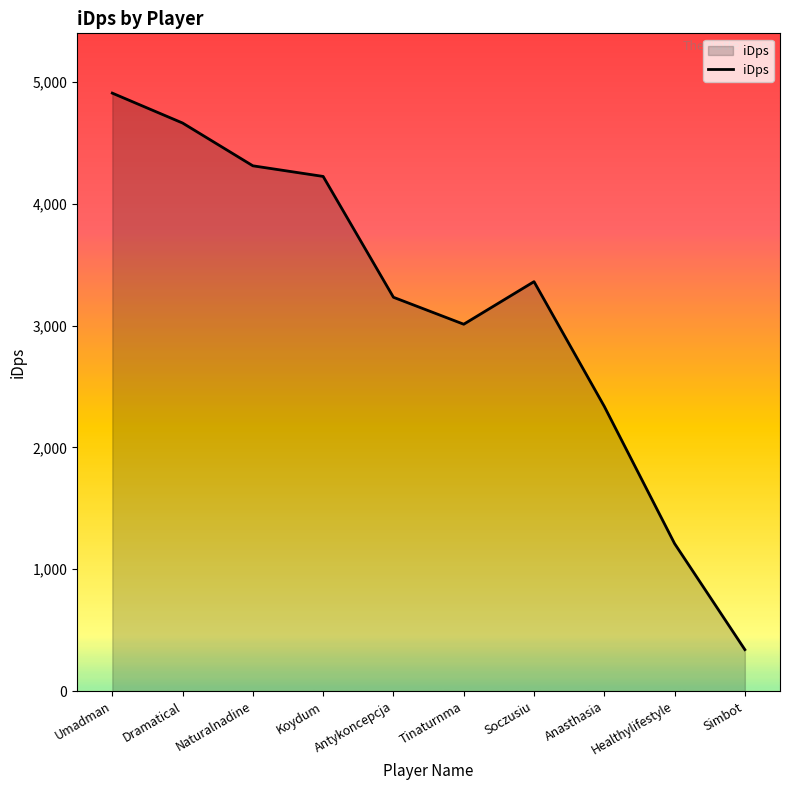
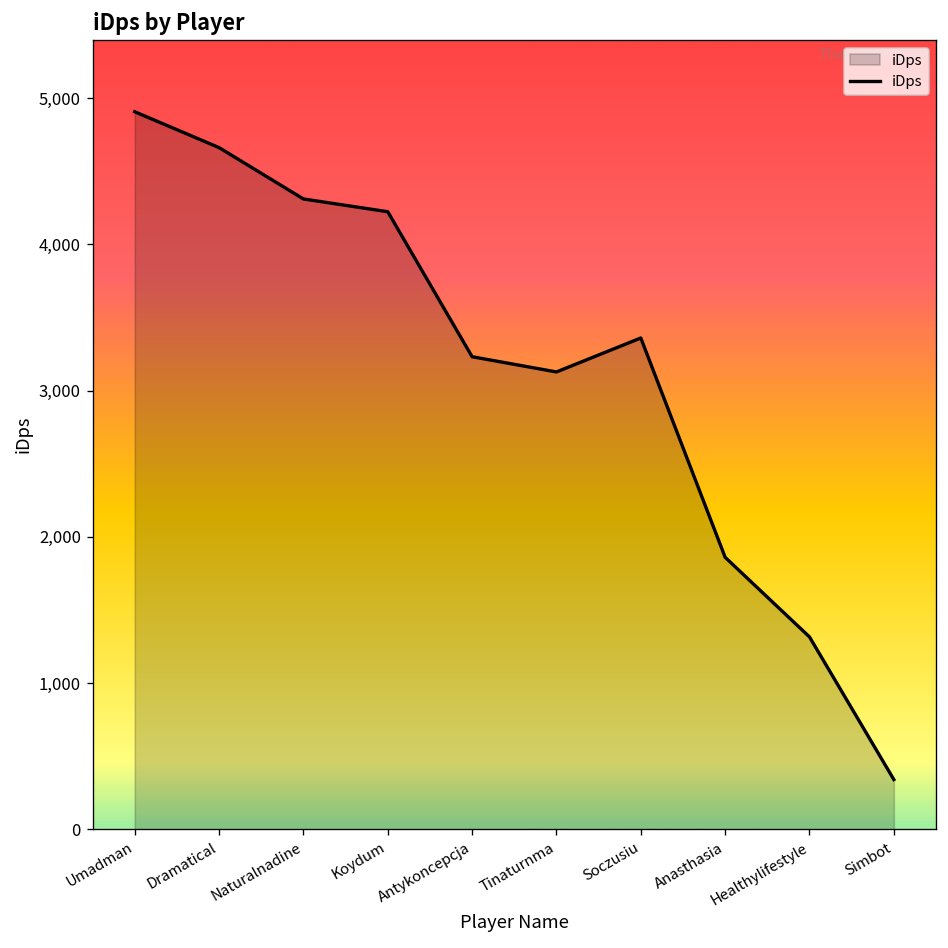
  {
    "Umadman": "4,910",
    "Dramatical": "4,660",
    "Naturalnadine": "4,310",
    "Koydum": "4,220",
    "Antykoncepcja": "3,230",
-   "Tinaturnma": "3,010",
+   "Tinaturnma": "3,130",
    "Soczusiu": "3,360",
-   "Anasthasia": "2,340",
-   "Healthylifestyle": "1,210",
+   "Anasthasia": "1,860",
+   "Healthylifestyle": "1,320",
    "Simbot": "340"
  }
